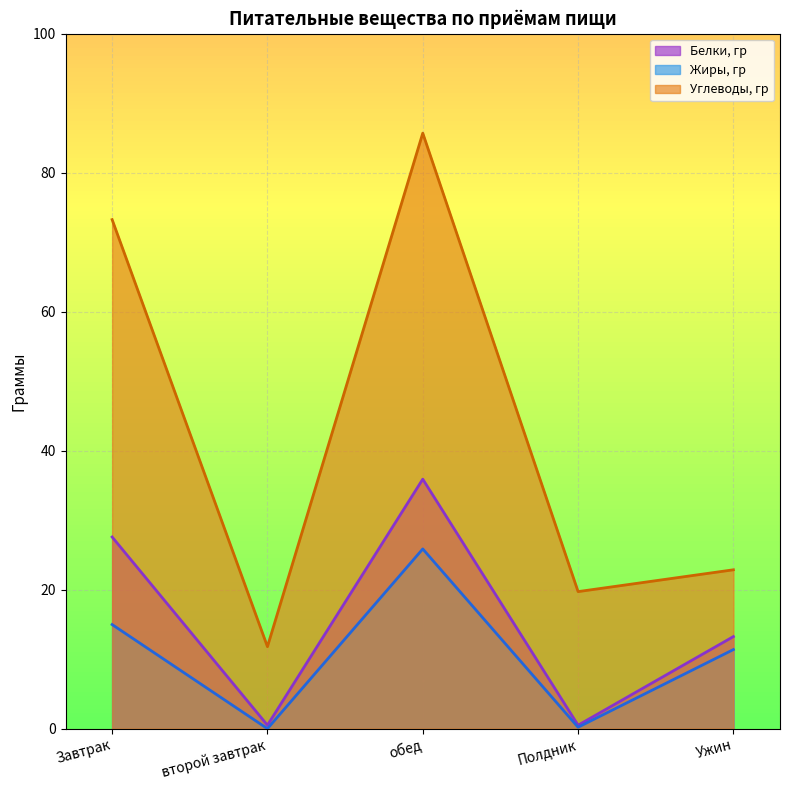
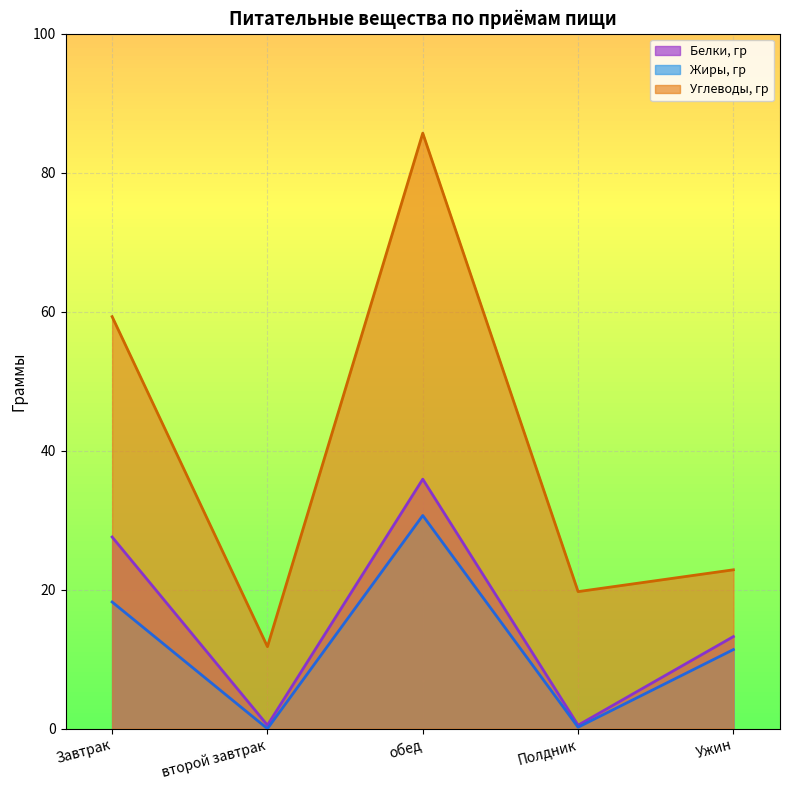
  {
    "Белки, гр": {
      "Завтрак": 28,
      "второй завтрак": 1,
      "обед": 36,
      "Ужин": 13
    },
    "Жиры, гр": {
-     "Завтрак": 15,
+     "Завтрак": 18,
      "второй завтрак": 0,
-     "обед": 26,
+     "обед": 31,
      "Ужин": 11
    },
    "Углеводы, гр": {
-     "Завтрак": 73,
+     "Завтрак": 59,
      "второй завтрак": 12,
      "обед": 86,
      "Полдник": 20,
      "Ужин": 23
    }
  }
